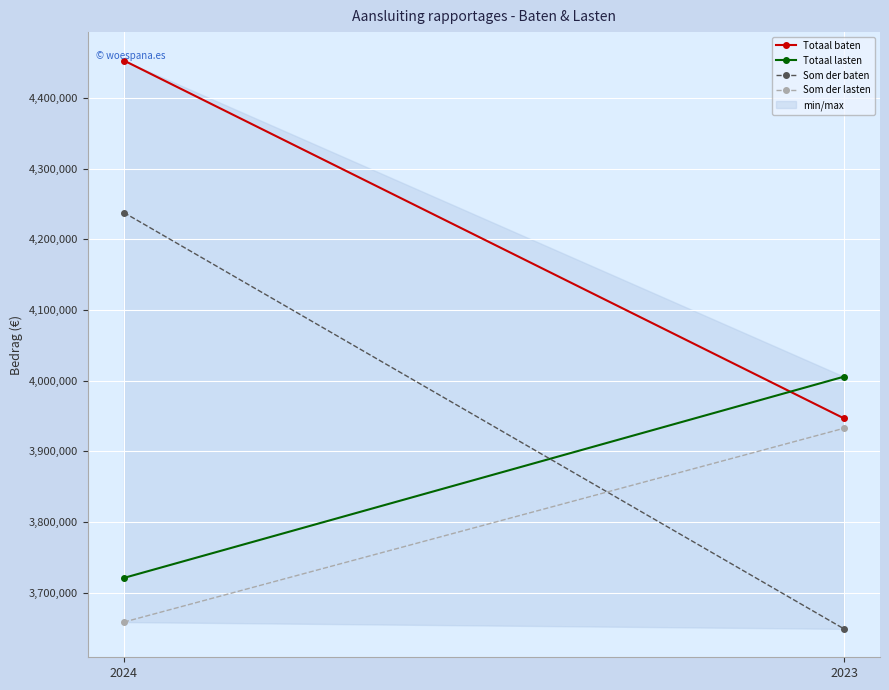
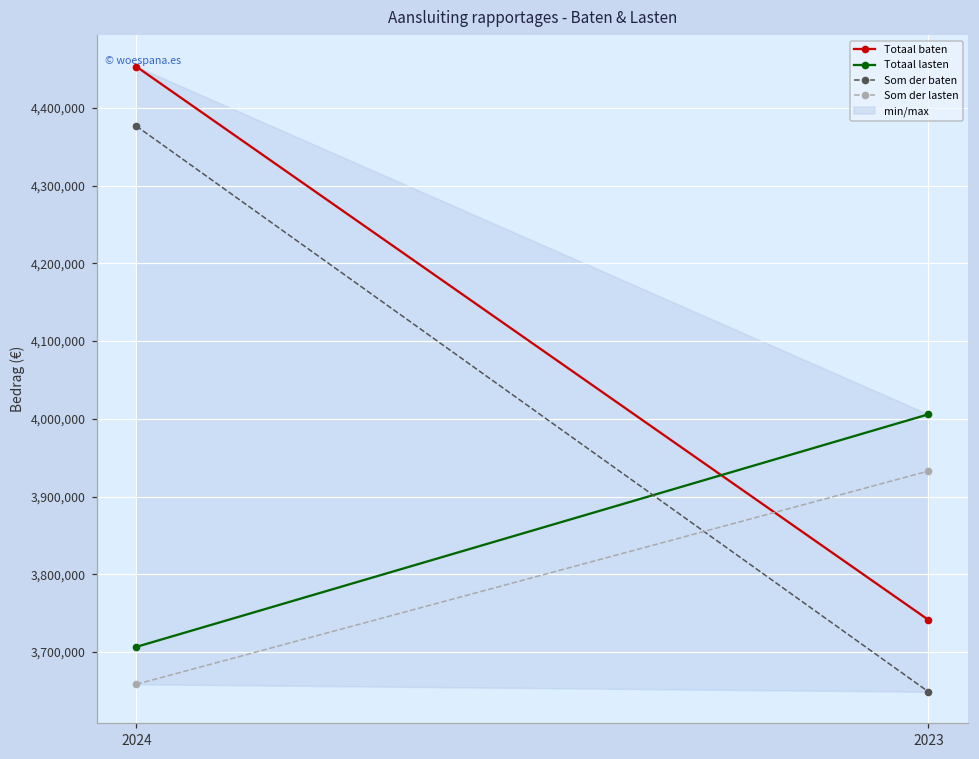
  {
    "Totaal baten": {
-     "2023": "3,950,000"
+     "2023": "3,740,000"
    },
    "Totaal lasten": {
-     "2024": "3,720,000"
+     "2024": "3,710,000"
    },
    "Som der baten": {
-     "2024": "4,240,000",
+     "2024": "4,380,000",
      "2023": "3,650,000"
    },
    "Som der lasten": {
      "2024": "3,660,000",
      "2023": "3,930,000"
    }
  }
